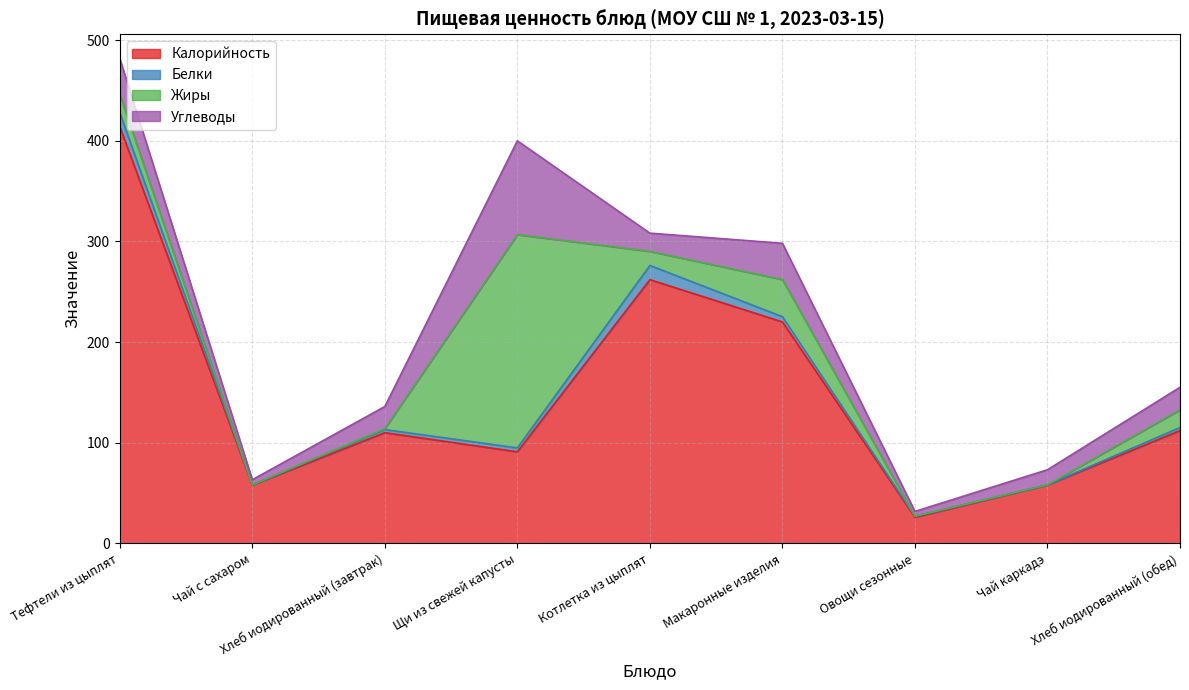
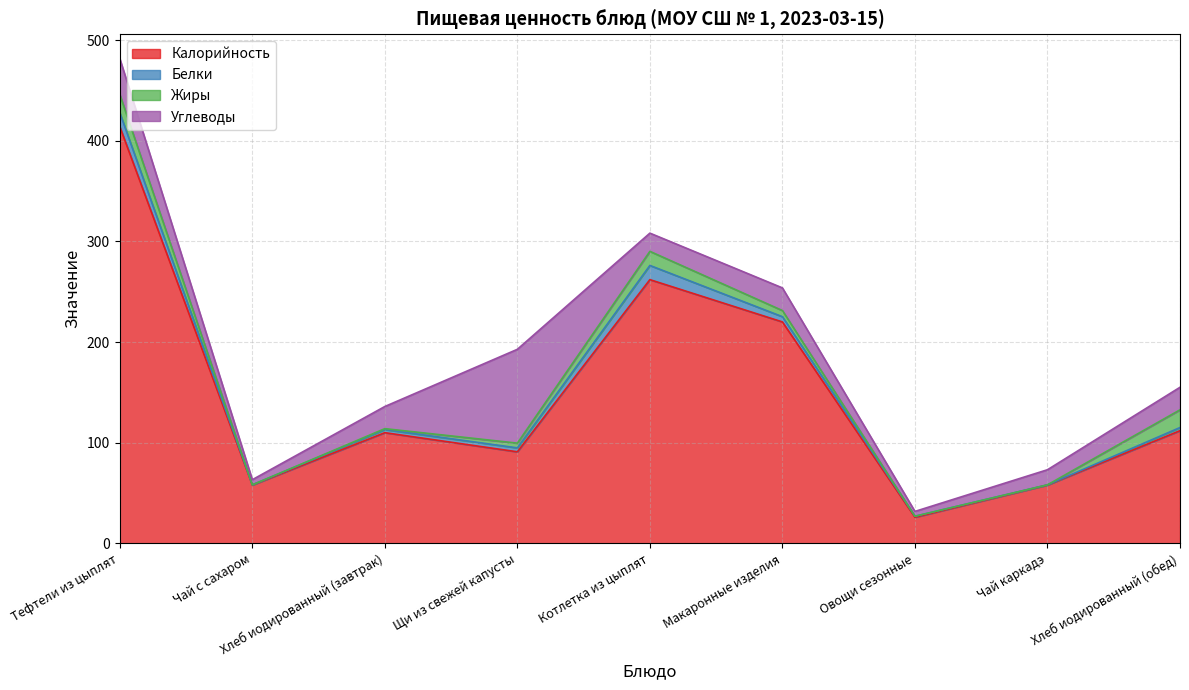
  {
    "Калорийность": {
      "Тефтели из цыплят": 414,
      "Хлеб иодированный (завтрак)": 110,
      "Щи из свежей капусты": 91,
      "Котлетка из цыплят": 262,
      "Макаронные изделия": 220,
      "Хлеб иодированный (обед)": 112
    },
    "Белки": {
      "Тефтели из цыплят": 14,
      "Щи из свежей капусты": 4,
      "Котлетка из цыплят": 14,
      "Макаронные изделия": 5,
      "Хлеб иодированный (обед)": 3
    },
    "Жиры": {
      "Тефтели из цыплят": 18,
-     "Щи из свежей капусты": 212,
+     "Щи из свежей капусты": 5,
      "Котлетка из цыплят": 14,
-     "Макаронные изделия": 37,
+     "Макаронные изделия": 6,
      "Хлеб иодированный (обед)": 18
    },
    "Углеводы": {
      "Тефтели из цыплят": 36,
      "Чай с сахаром": 5,
      "Хлеб иодированный (завтрак)": 22,
      "Щи из свежей капусты": 93,
      "Котлетка из цыплят": 18,
-     "Макаронные изделия": 36,
+     "Макаронные изделия": 23,
      "Овощи сезонные": 5,
      "Чай каркадэ": 15,
      "Хлеб иодированный (обед)": 22
    }
  }
